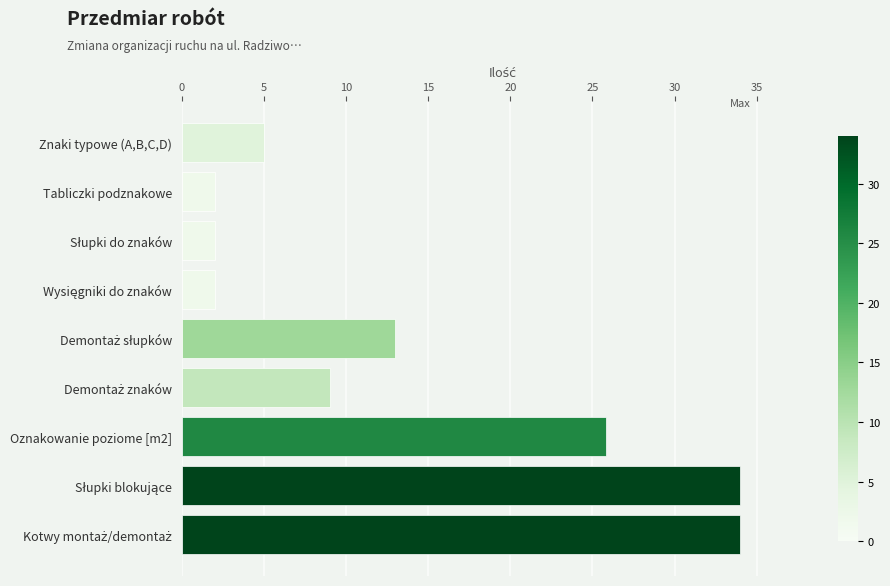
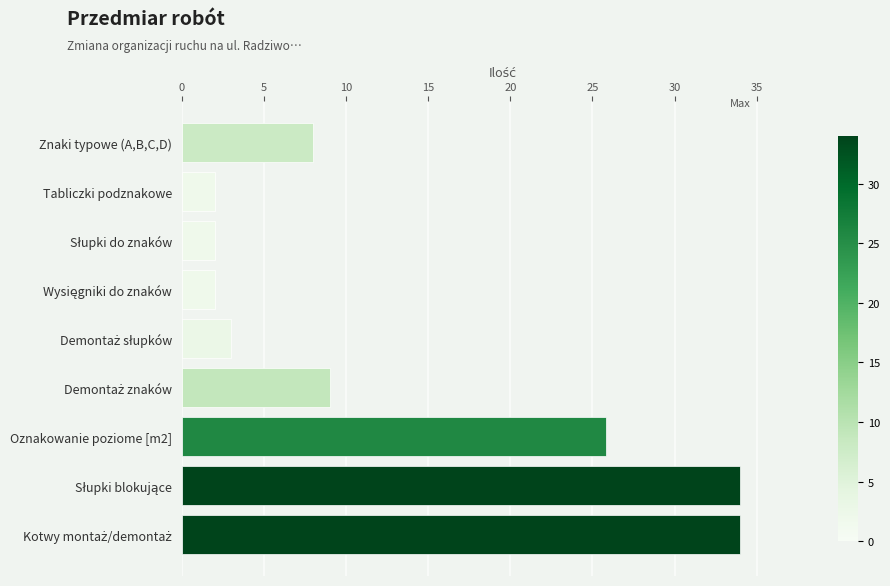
  {
-   "Znaki typowe (A,B,C,D)": 5,
+   "Znaki typowe (A,B,C,D)": 8,
    "Tabliczki podznakowe": 2,
    "Słupki do znaków": 2,
    "Wysięgniki do znaków": 2,
-   "Demontaż słupków": 13,
+   "Demontaż słupków": 3,
    "Demontaż znaków": 9,
    "Oznakowanie poziome [m2]": 26,
    "Słupki blokujące": 34,
    "Kotwy montaż/demontaż": 34
  }
